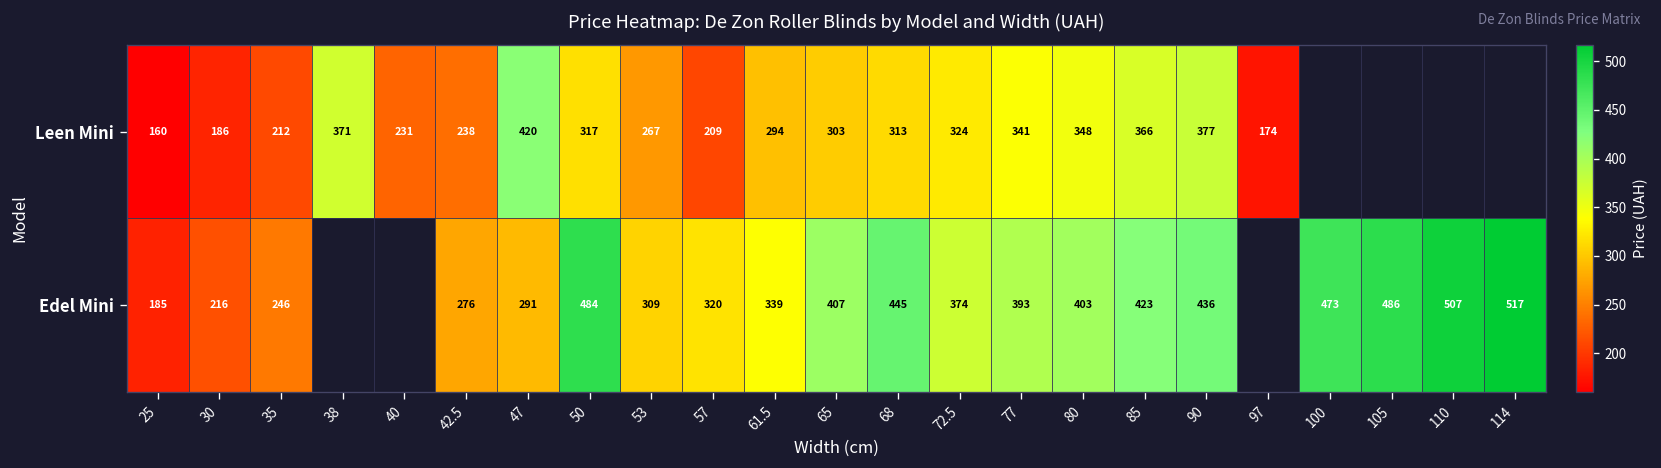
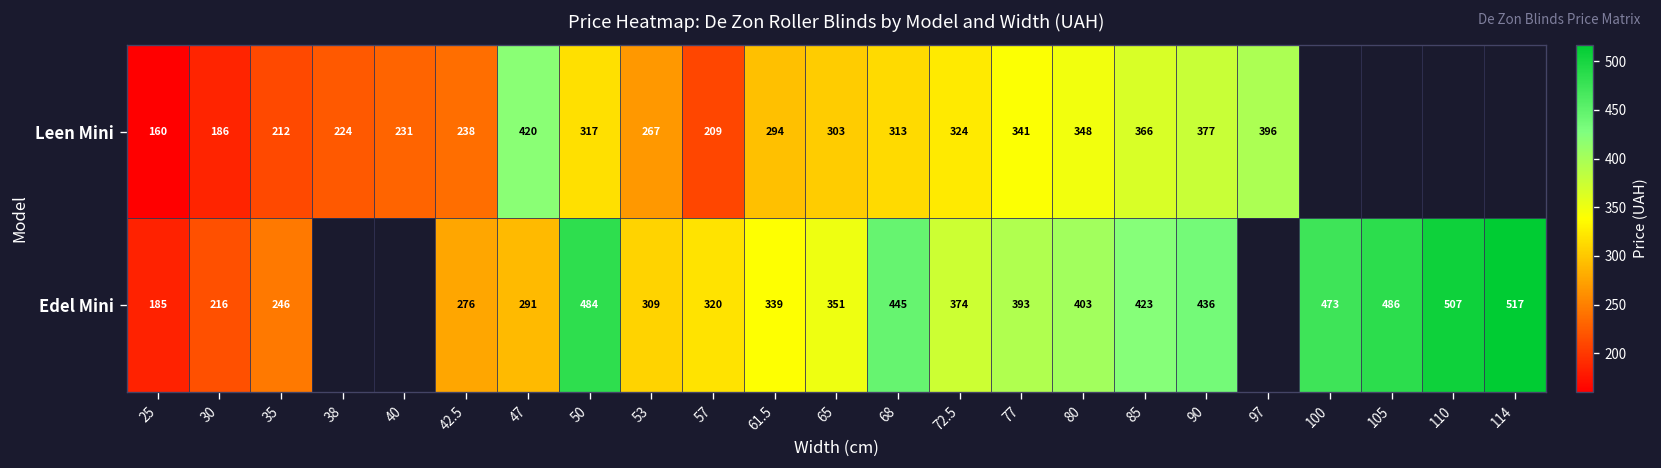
  {
    "Leen Mini": {
      "25": 160,
      "30": 186,
      "35": 212,
-     "38": 371,
+     "38": 224,
      "40": 231,
      "42.5": 238,
      "47": 420,
      "50": 317,
      "53": 267,
      "57": 209,
      "61.5": 294,
      "65": 303,
      "68": 313,
      "72.5": 324,
      "77": 341,
      "80": 348,
      "85": 366,
      "90": 377,
-     "97": 174
+     "97": 396
    },
    "Edel Mini": {
      "25": 185,
      "30": 216,
      "35": 246,
      "42.5": 276,
      "47": 291,
      "50": 484,
      "53": 309,
      "57": 320,
      "61.5": 339,
-     "65": 407,
+     "65": 351,
      "68": 445,
      "72.5": 374,
      "77": 393,
      "80": 403,
      "85": 423,
      "90": 436,
      "100": 473,
      "105": 486,
      "110": 507,
      "114": 517
    }
  }
